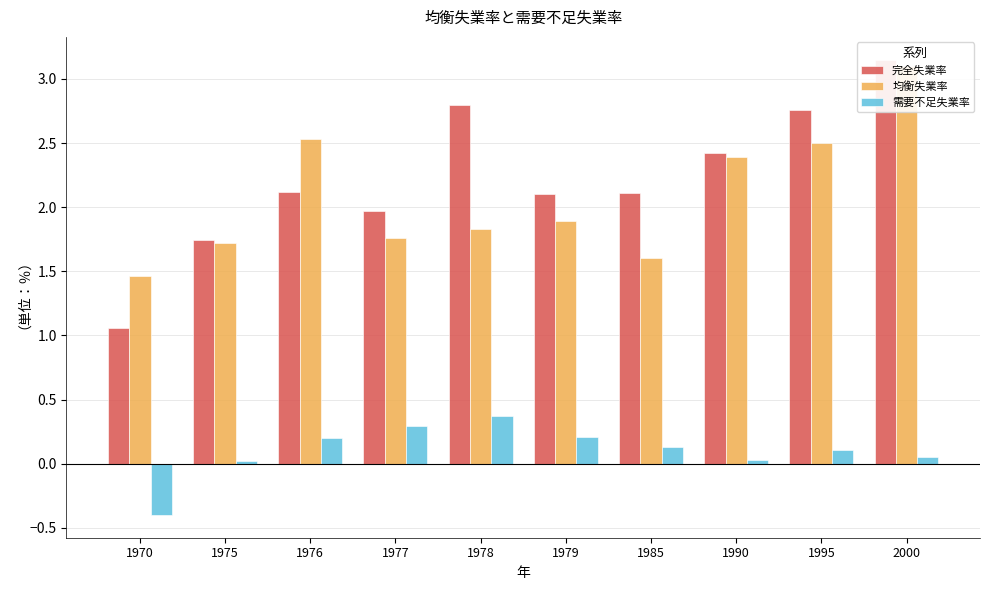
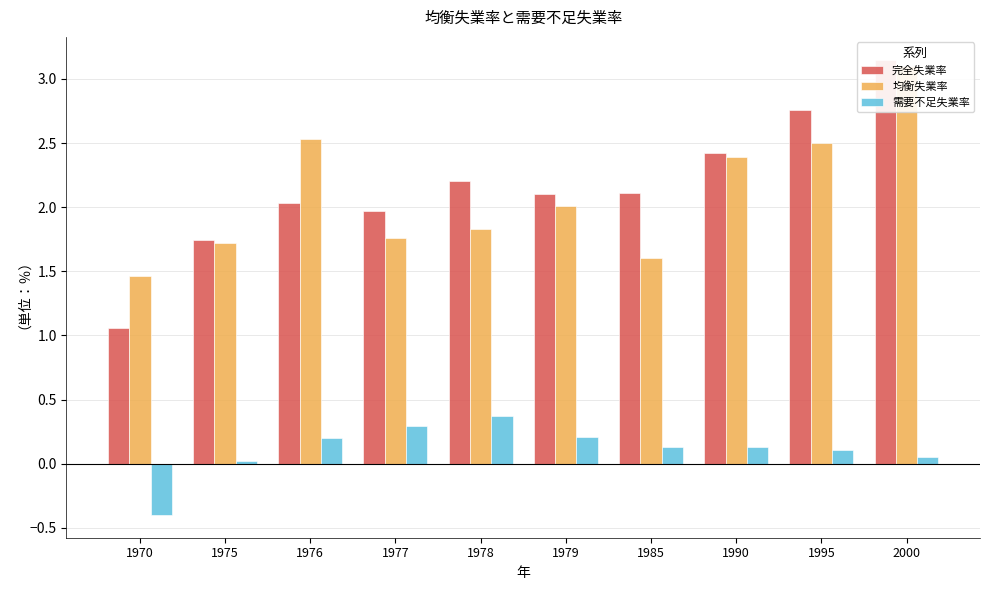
  {
    "完全失業率": {
      "1970": 1.06,
      "1975": 1.74,
-     "1976": 2.12,
+     "1976": 2.03,
      "1977": 1.97,
-     "1978": 2.8,
+     "1978": 2.2,
      "1979": 2.10,
      "1985": 2.11,
      "1990": 2.42,
      "1995": 2.76
    },
    "均衡失業率": {
      "1970": 1.46,
      "1975": 1.72,
      "1976": 2.53,
      "1977": 1.76,
      "1978": 1.83,
-     "1979": 1.89,
+     "1979": 2.01,
      "1985": 1.60,
      "1990": 2.39,
      "1995": 2.50
    },
    "需要不足失業率": {
      "1970": -0.40,
      "1975": 0.02,
      "1976": 0.20,
      "1977": 0.29,
      "1978": 0.37,
      "1979": 0.21,
      "1985": 0.13,
-     "1990": 0.03,
+     "1990": 0.13,
      "1995": 0.11,
      "2000": 0.05
    }
  }
